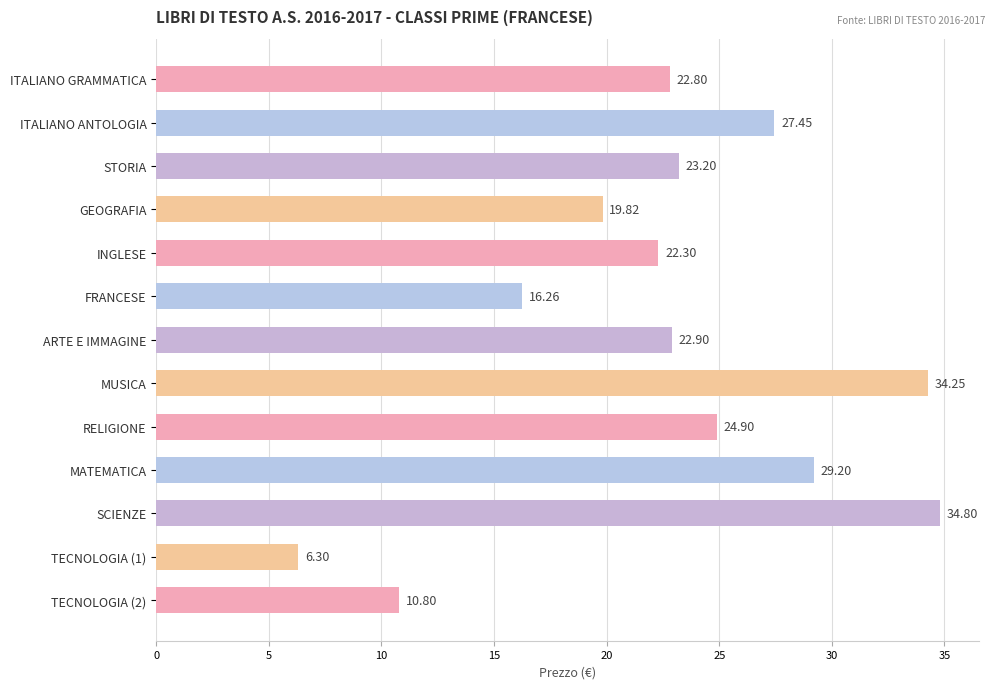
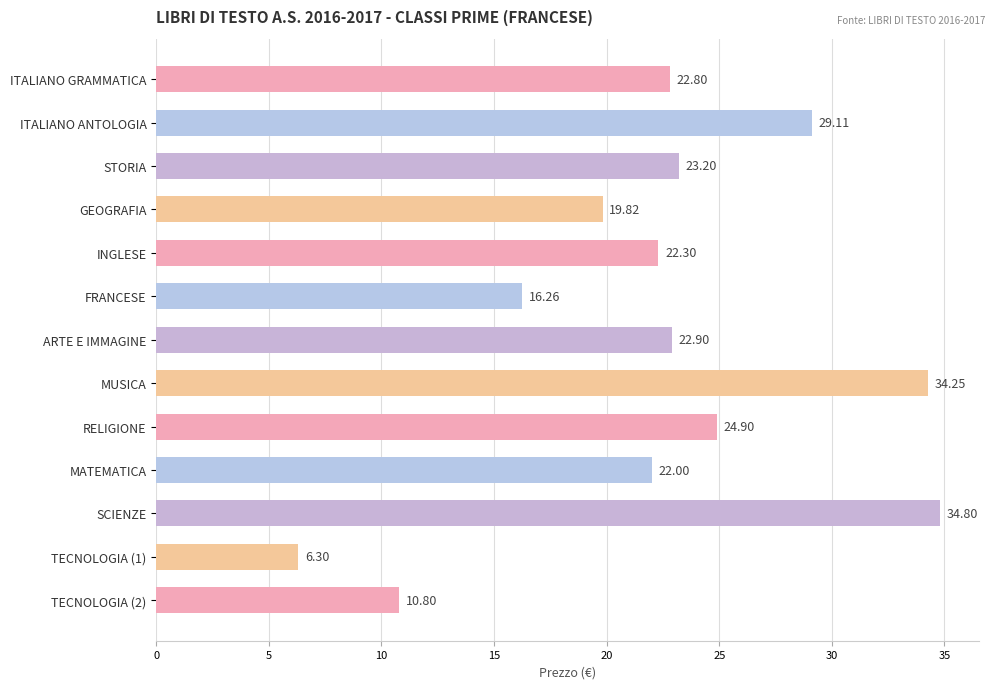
  {
    "ITALIANO GRAMMATICA": 22.80,
-   "ITALIANO ANTOLOGIA": 27.45,
+   "ITALIANO ANTOLOGIA": 29.11,
    "STORIA": 23.20,
    "GEOGRAFIA": 19.82,
    "INGLESE": 22.30,
    "FRANCESE": 16.26,
    "ARTE E IMMAGINE": 22.90,
    "MUSICA": 34.25,
    "RELIGIONE": 24.90,
-   "MATEMATICA": 29.20,
+   "MATEMATICA": 22.00,
    "SCIENZE": 34.80,
    "TECNOLOGIA (1)": 6.30,
    "TECNOLOGIA (2)": 10.80
  }
